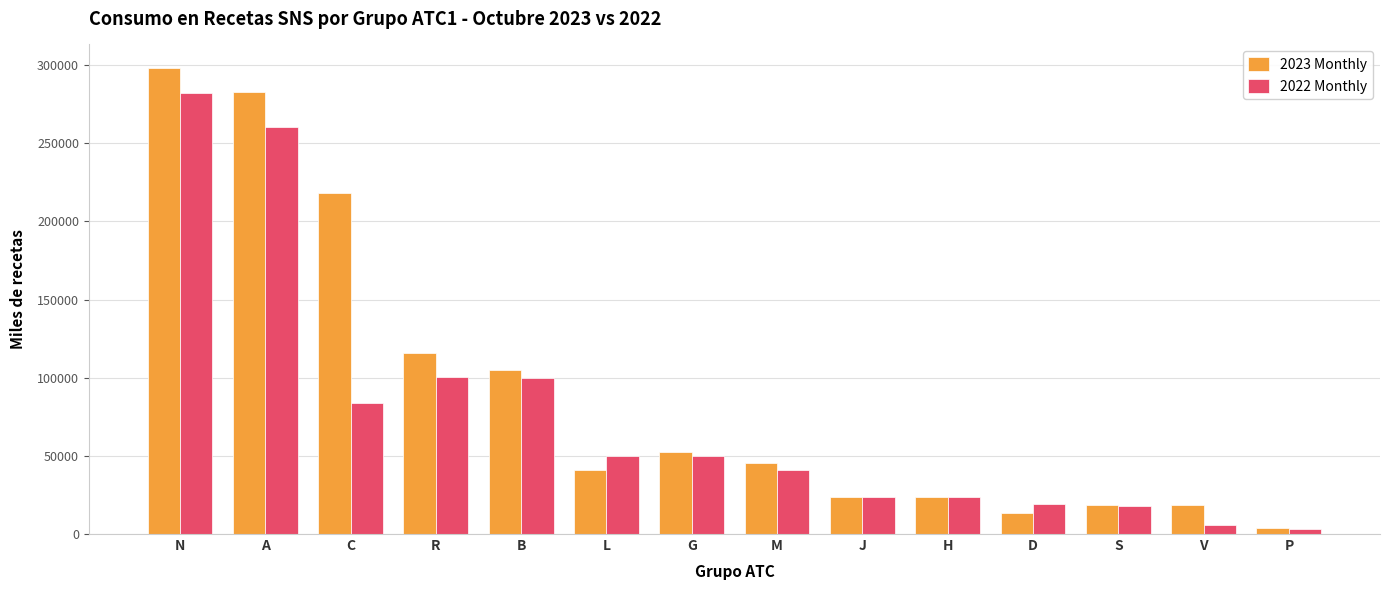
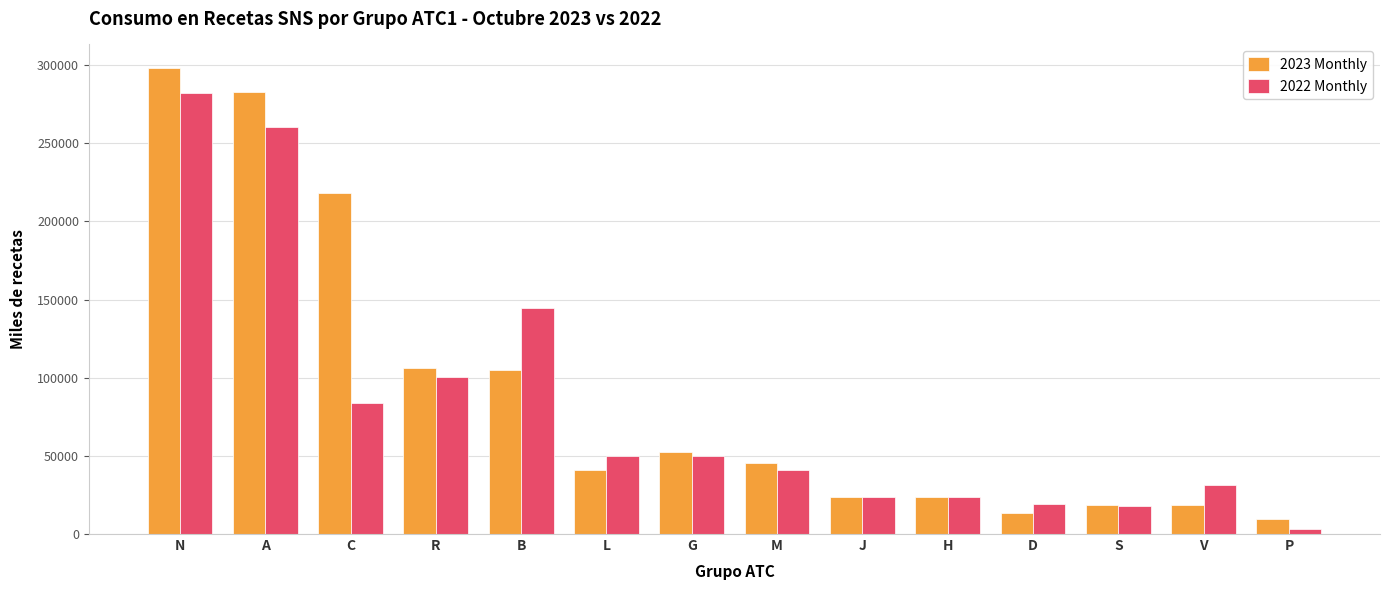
  {
    "2023 Monthly": {
      "N": 298000,
      "A": 283000,
      "C": 218000,
-     "R": 116000,
+     "R": 106000,
      "B": 105000,
      "L": 41000,
      "G": 52000,
      "M": 45000,
      "J": 24000,
      "H": 24000,
      "D": 14000,
      "S": 19000,
      "V": 18000,
-     "P": 4000
+     "P": 10000
    },
    "2022 Monthly": {
      "N": 282000,
      "A": 260000,
      "C": 84000,
      "R": 100000,
-     "B": 100000,
+     "B": 144000,
      "L": 50000,
      "G": 50000,
      "M": 41000,
      "J": 24000,
      "H": 24000,
      "D": 19000,
      "S": 18000,
-     "V": 6000,
+     "V": 31000,
      "P": 3000
    }
  }
